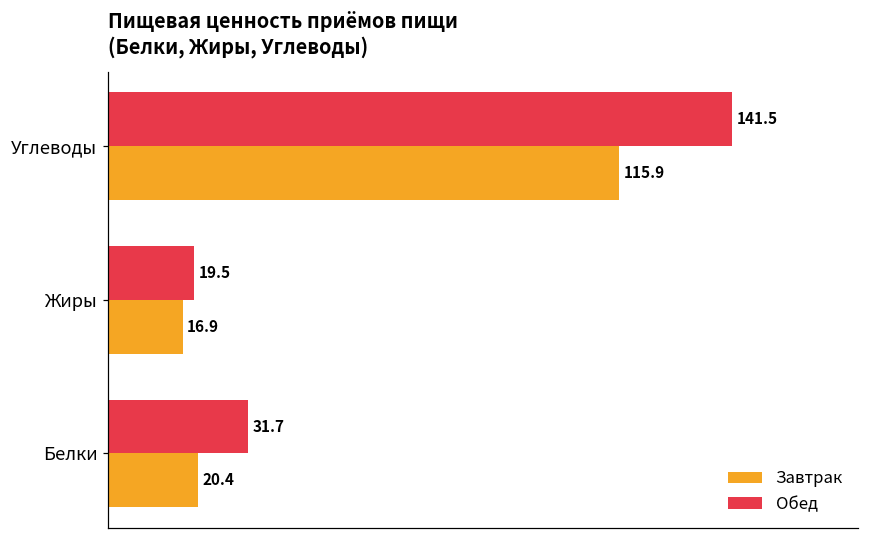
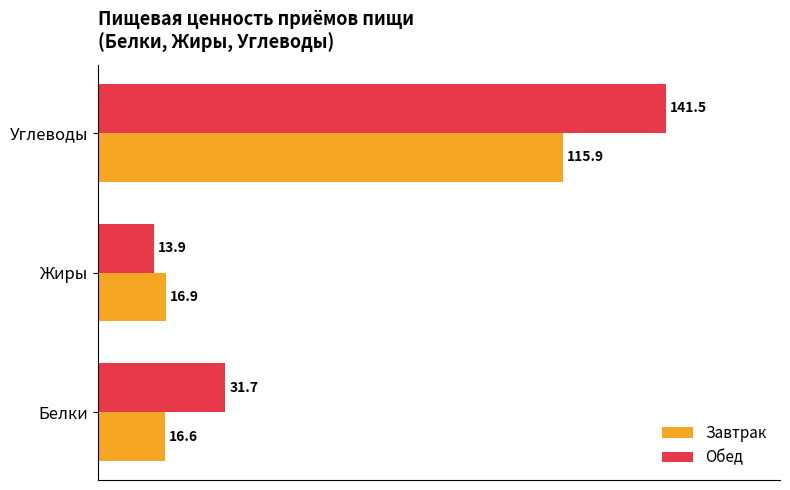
  {
    "Завтрак": {
      "Углеводы": 115.9,
      "Жиры": 16.9,
-     "Белки": 20.4
+     "Белки": 16.6
    },
    "Обед": {
      "Углеводы": 141.5,
-     "Жиры": 19.5,
+     "Жиры": 13.9,
      "Белки": 31.7
    }
  }
